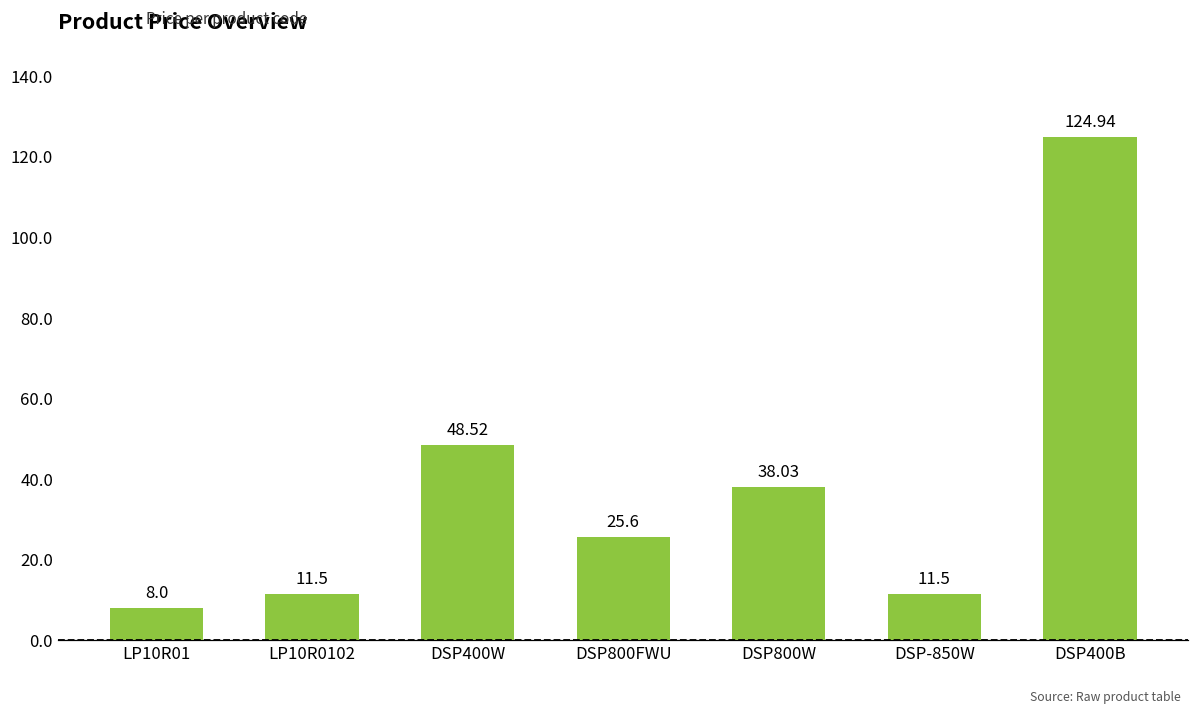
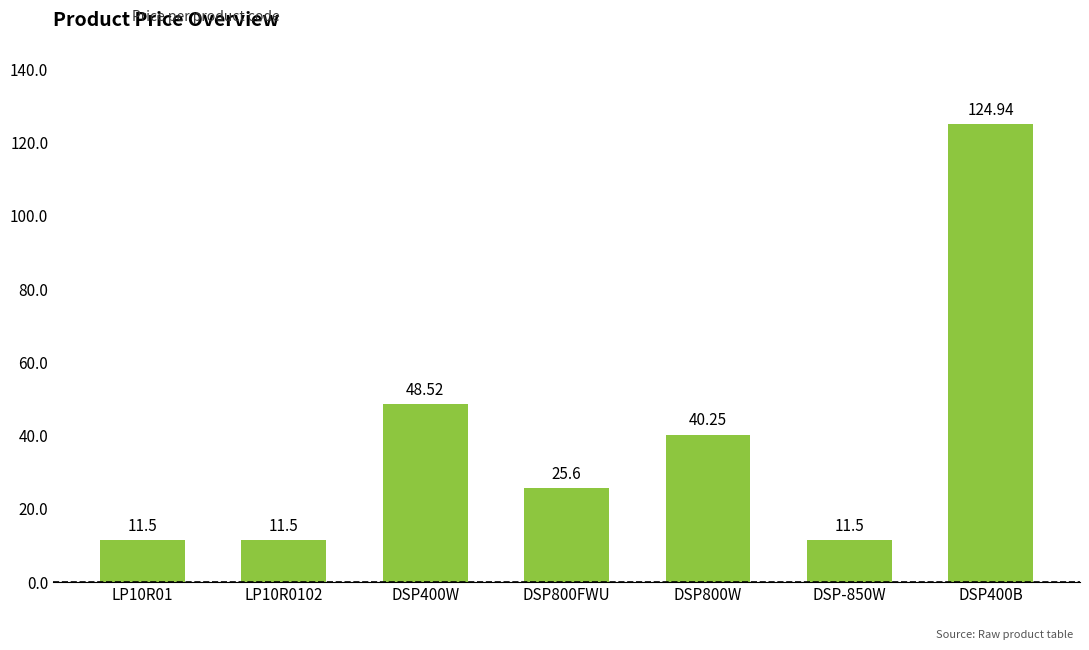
  {
-   "LP10R01": 8.0,
+   "LP10R01": 11.5,
    "LP10R0102": 11.5,
    "DSP400W": 48.52,
    "DSP800FWU": 25.6,
-   "DSP800W": 38.03,
+   "DSP800W": 40.25,
    "DSP-850W": 11.5,
    "DSP400B": 124.94
  }
